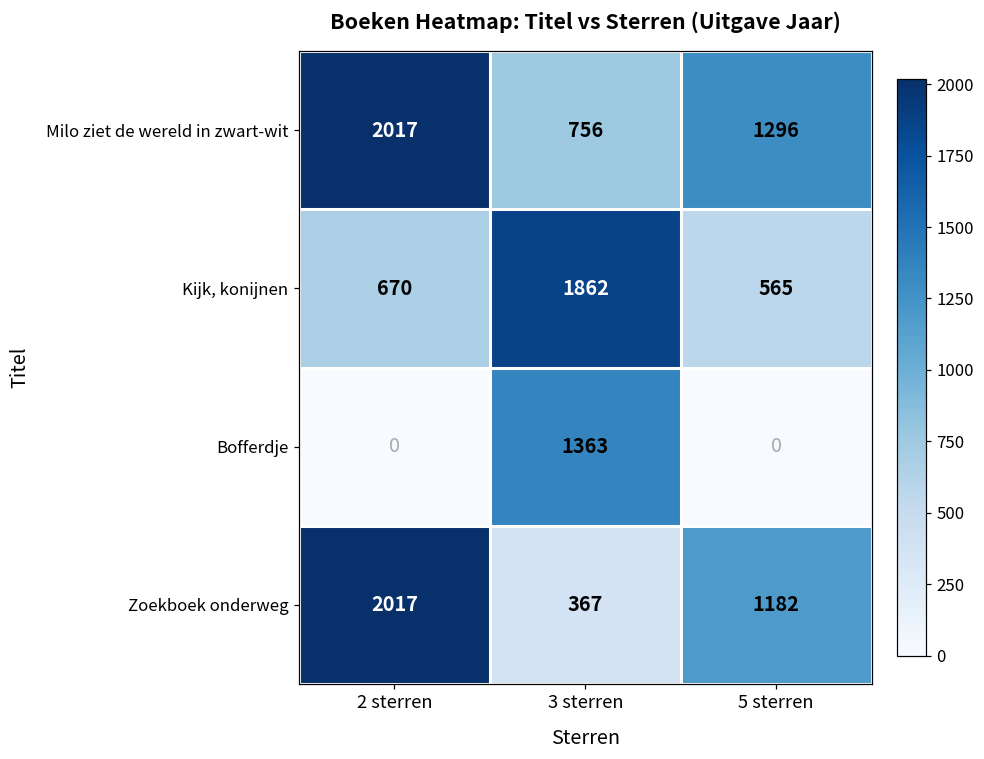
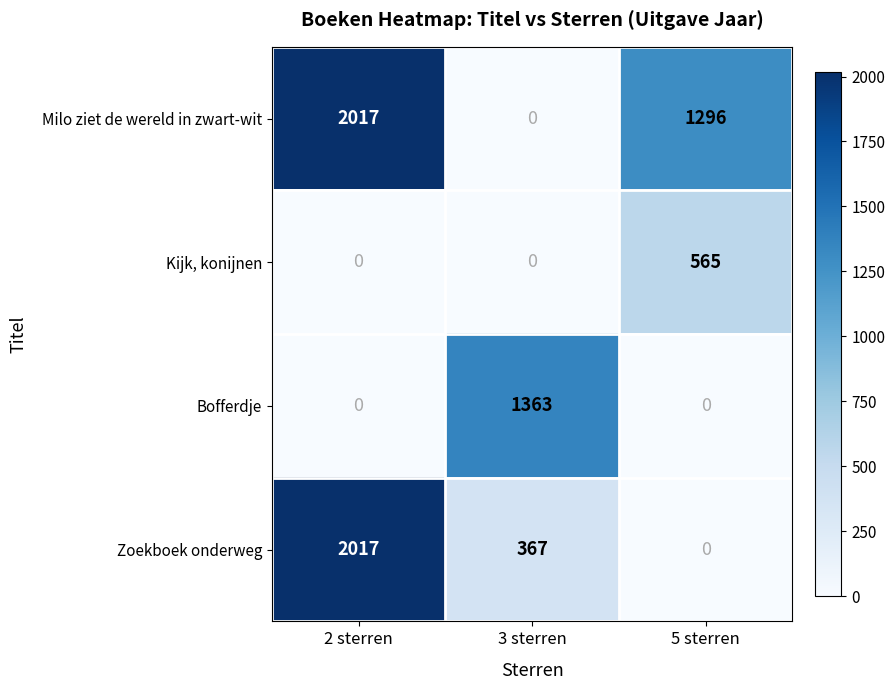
  {
    "Milo ziet de wereld in zwart-wit": {
      "2 sterren": 2017,
-     "3 sterren": 756,
+     "3 sterren": 0,
      "5 sterren": 1296
    },
    "Kijk, konijnen": {
-     "2 sterren": 670,
-     "3 sterren": 1862,
+     "2 sterren": 0,
+     "3 sterren": 0,
      "5 sterren": 565
    },
    "Bofferdje": {
      "2 sterren": 0,
      "3 sterren": 1363,
      "5 sterren": 0
    },
    "Zoekboek onderweg": {
      "2 sterren": 2017,
      "3 sterren": 367,
-     "5 sterren": 1182
+     "5 sterren": 0
    }
  }
